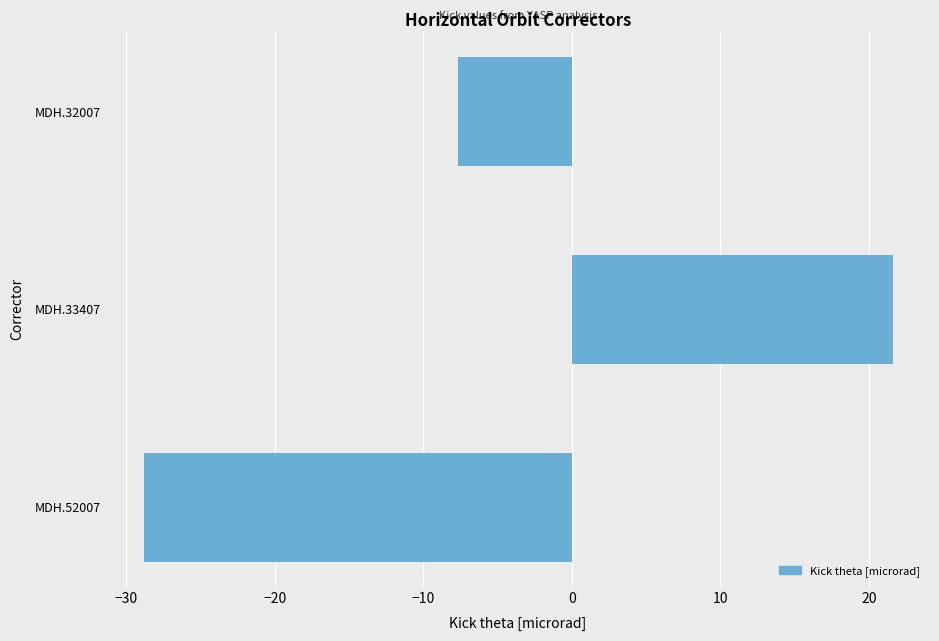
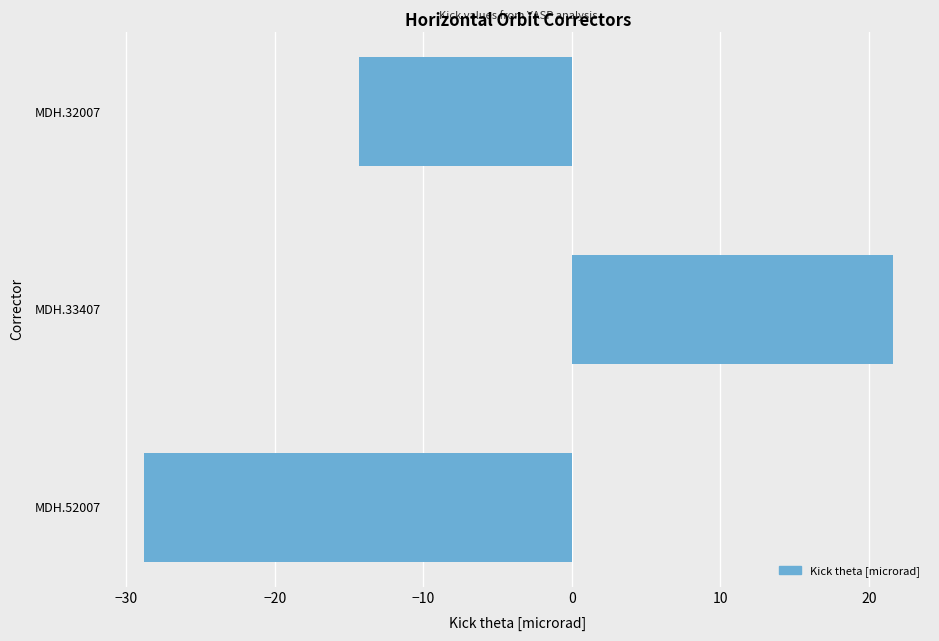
  {
-   "MDH.32007": -7.6,
+   "MDH.32007": -14.3,
    "MDH.33407": 21.6,
    "MDH.52007": -28.9
  }
